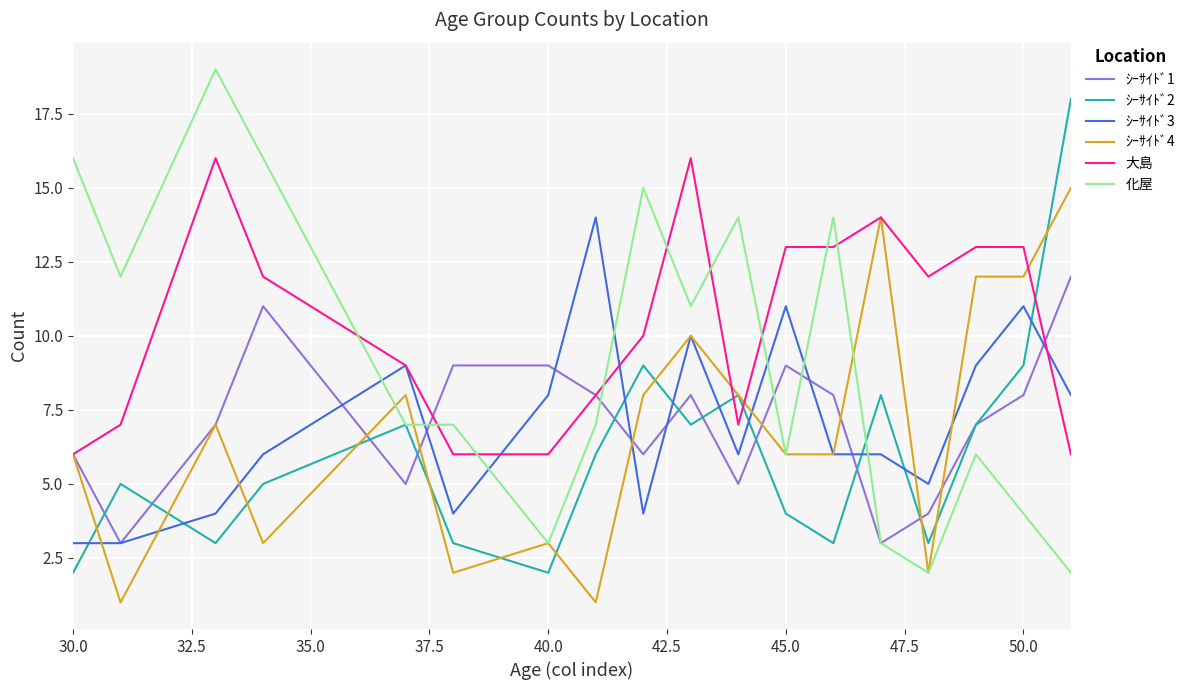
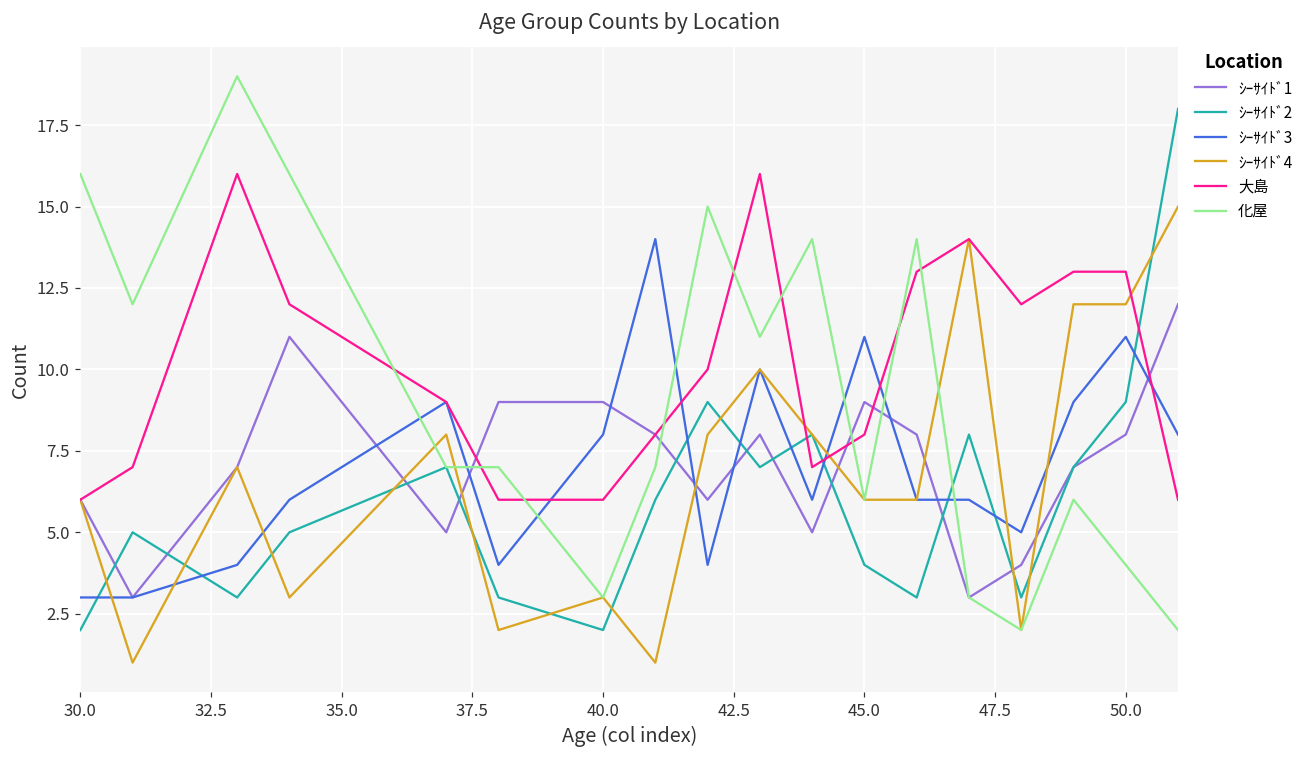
  {
    "ｼｰｻｲﾄﾞ1": {
      "40.0": 9,
      "45.0": 9,
      "50.0": 8
    },
    "ｼｰｻｲﾄﾞ2": {
      "30.0": 2,
      "40.0": 2,
      "45.0": 4,
      "50.0": 9
    },
    "ｼｰｻｲﾄﾞ3": {
      "30.0": 3,
      "40.0": 8,
      "45.0": 11,
      "50.0": 11
    },
    "ｼｰｻｲﾄﾞ4": {
      "50.0": 12
    },
    "大島": {
      "40.0": 6,
-     "45.0": 13,
+     "45.0": 8,
      "50.0": 13
    },
    "化屋": {
      "30.0": 16,
      "50.0": 4
    }
  }
